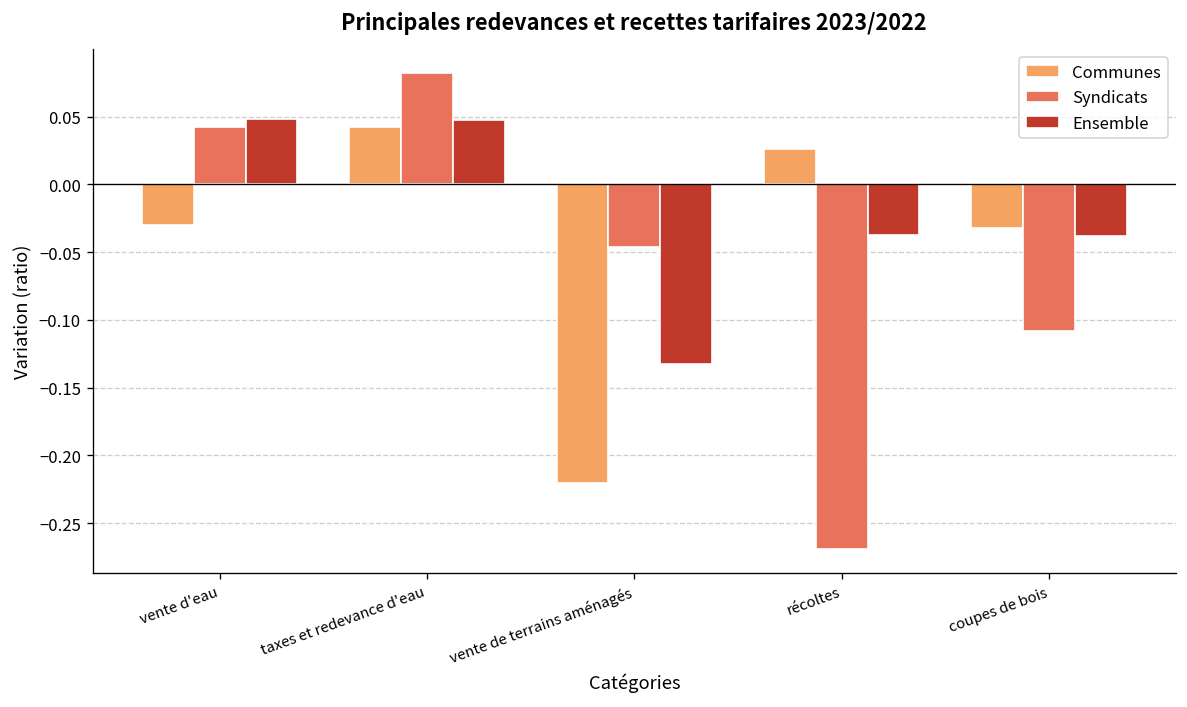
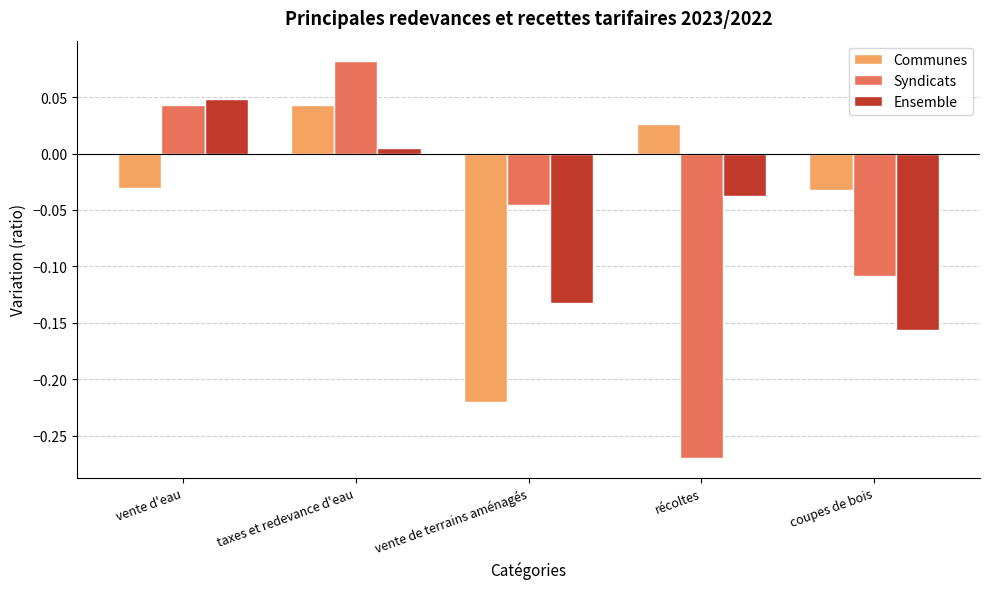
  {
    "Ensemble": {
      "vente d'eau": 0.048,
-     "taxes et redevance d'eau": 0.047,
+     "taxes et redevance d'eau": 0.005,
      "vente de terrains aménagés": -0.133,
      "récoltes": -0.038,
-     "coupes de bois": -0.038
+     "coupes de bois": -0.156
    }
  }
